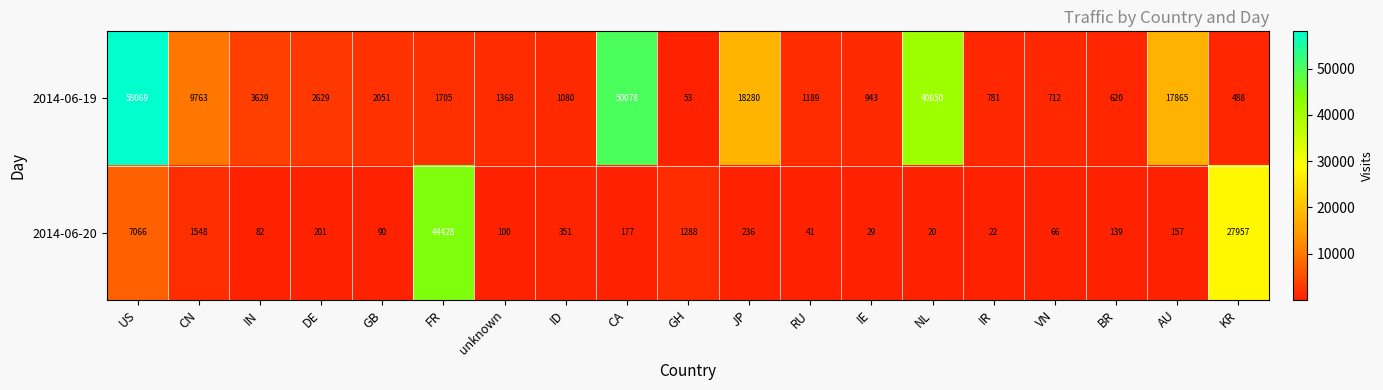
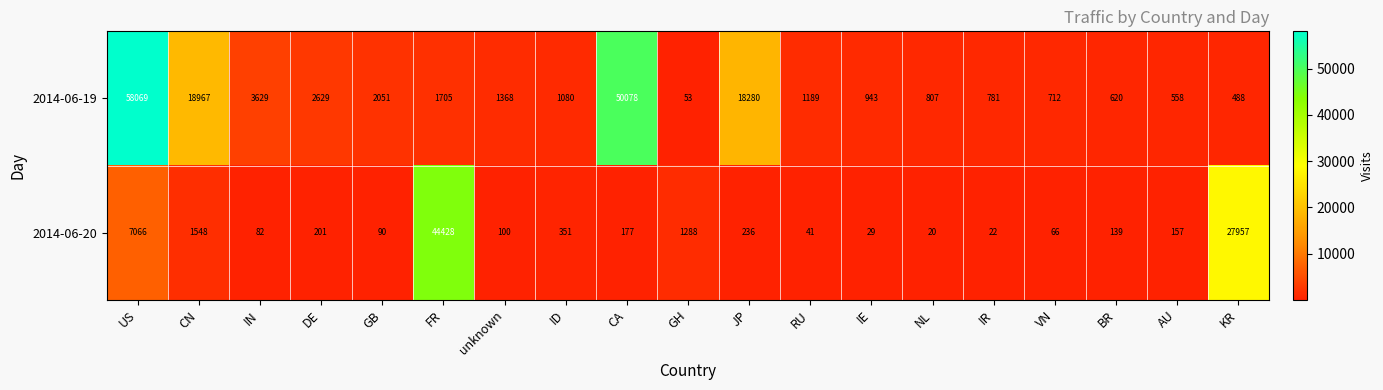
  {
    "2014-06-19": {
      "US": 58069,
-     "CN": 9763,
+     "CN": 18967,
      "IN": 3629,
      "DE": 2629,
      "GB": 2051,
      "FR": 1705,
      "unknown": 1368,
      "ID": 1080,
      "CA": 50078,
      "GH": 53,
      "JP": 18280,
      "RU": 1189,
      "IE": 943,
-     "NL": 40650,
+     "NL": 807,
      "IR": 781,
      "VN": 712,
      "BR": 620,
-     "AU": 17865,
+     "AU": 558,
      "KR": 488
    },
    "2014-06-20": {
      "US": 7066,
      "CN": 1548,
      "IN": 82,
      "DE": 201,
      "GB": 90,
      "FR": 44428,
      "unknown": 100,
      "ID": 351,
      "CA": 177,
      "GH": 1288,
      "JP": 236,
      "RU": 41,
      "IE": 29,
      "NL": 20,
      "IR": 22,
      "VN": 66,
      "BR": 139,
      "AU": 157,
      "KR": 27957
    }
  }
